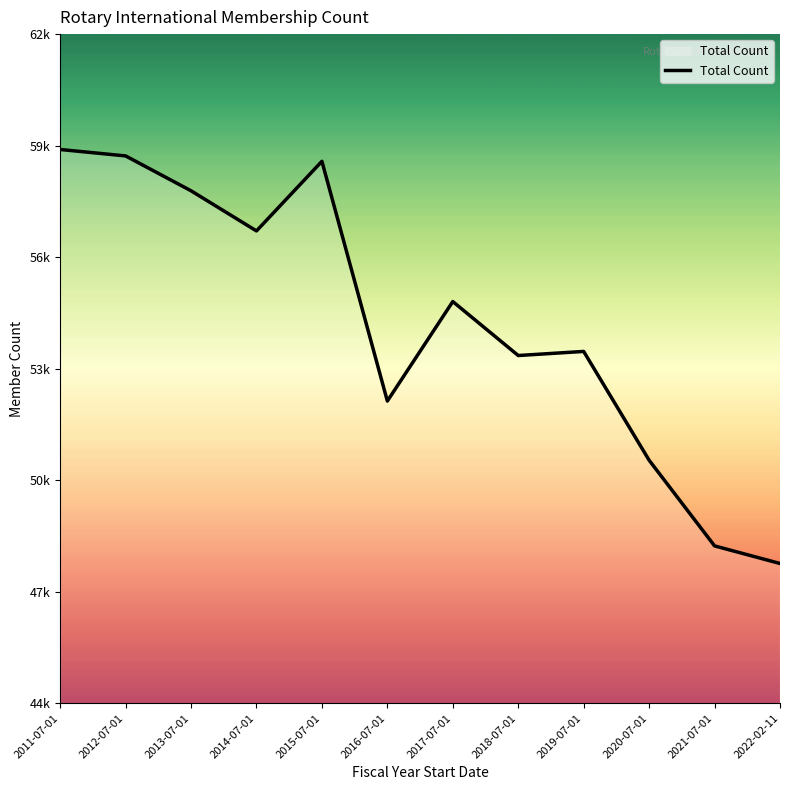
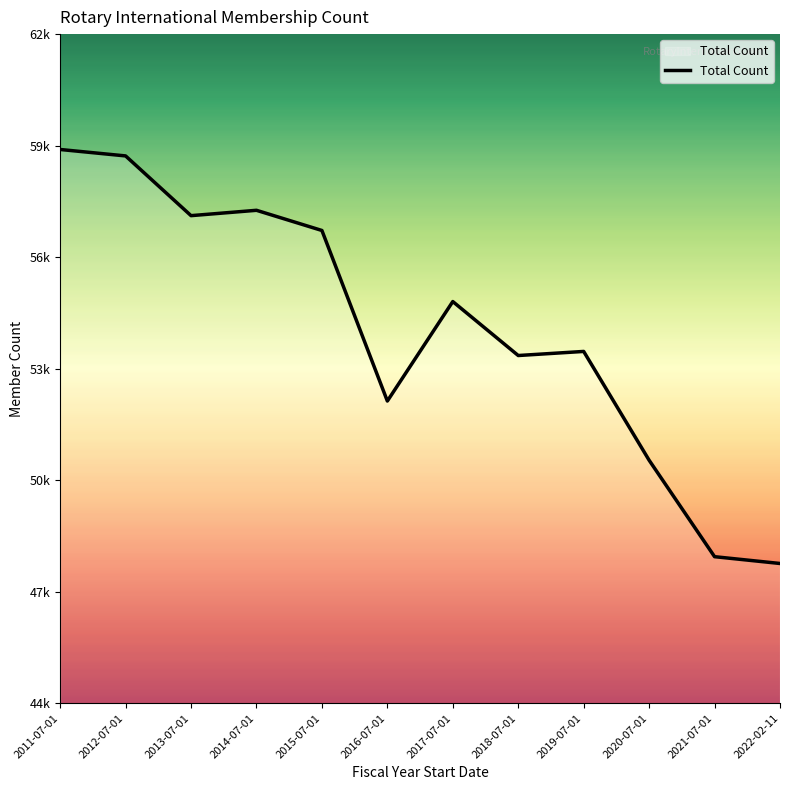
  {
    "2011-07-01": 58900,
    "2012-07-01": 58700,
-   "2013-07-01": 57800,
-   "2014-07-01": 56700,
-   "2015-07-01": 58600,
+   "2013-07-01": 57100,
+   "2014-07-01": 57300,
+   "2015-07-01": 56700,
    "2016-07-01": 52100,
    "2017-07-01": 54800,
    "2018-07-01": 53400,
    "2019-07-01": 53500,
    "2020-07-01": 50500,
-   "2021-07-01": 48200,
+   "2021-07-01": 47900,
    "2022-02-11": 47800
  }
